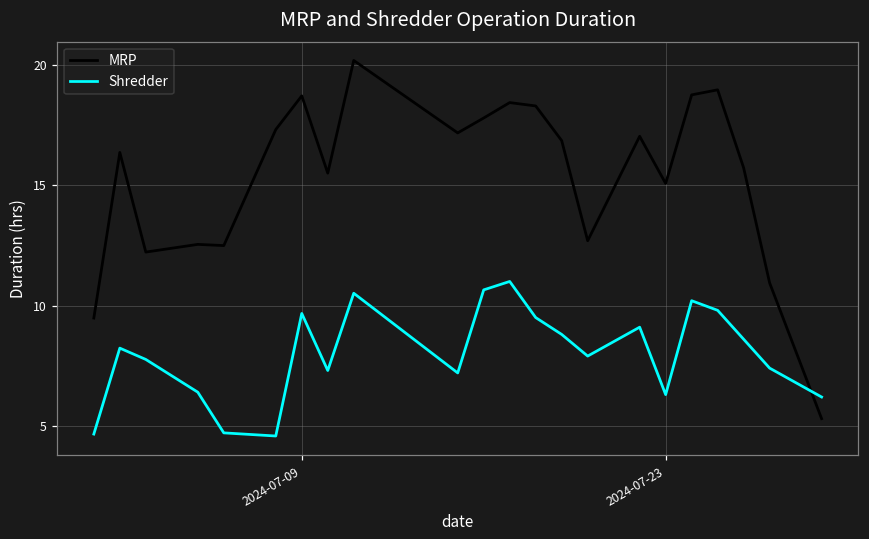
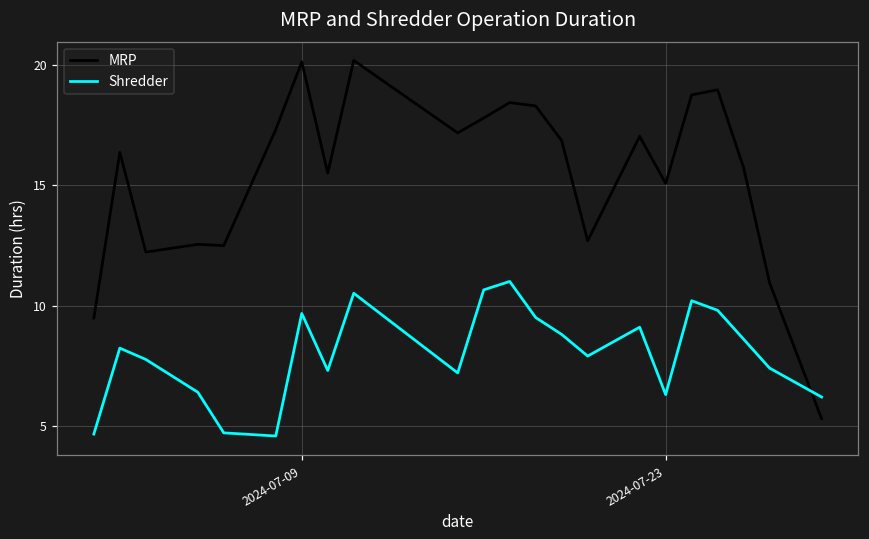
  {
    "MRP": {
-     "2024-07-09": 18.7,
+     "2024-07-09": 20.1,
      "2024-07-23": 15.1
    },
    "Shredder": {
      "2024-07-09": 9.7,
      "2024-07-23": 6.3
    }
  }
